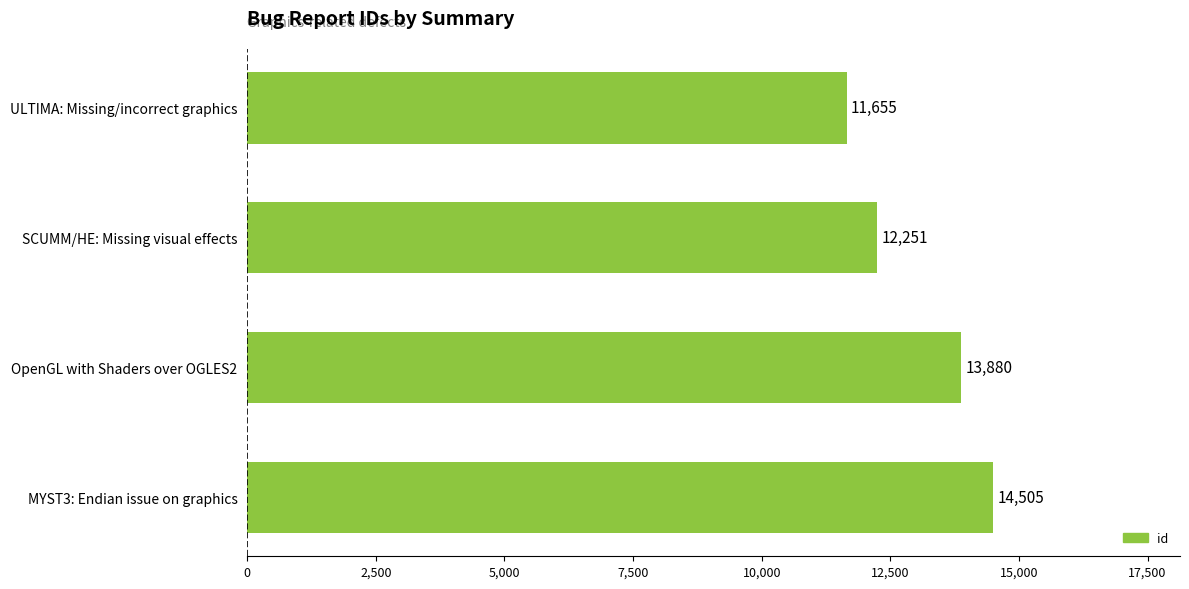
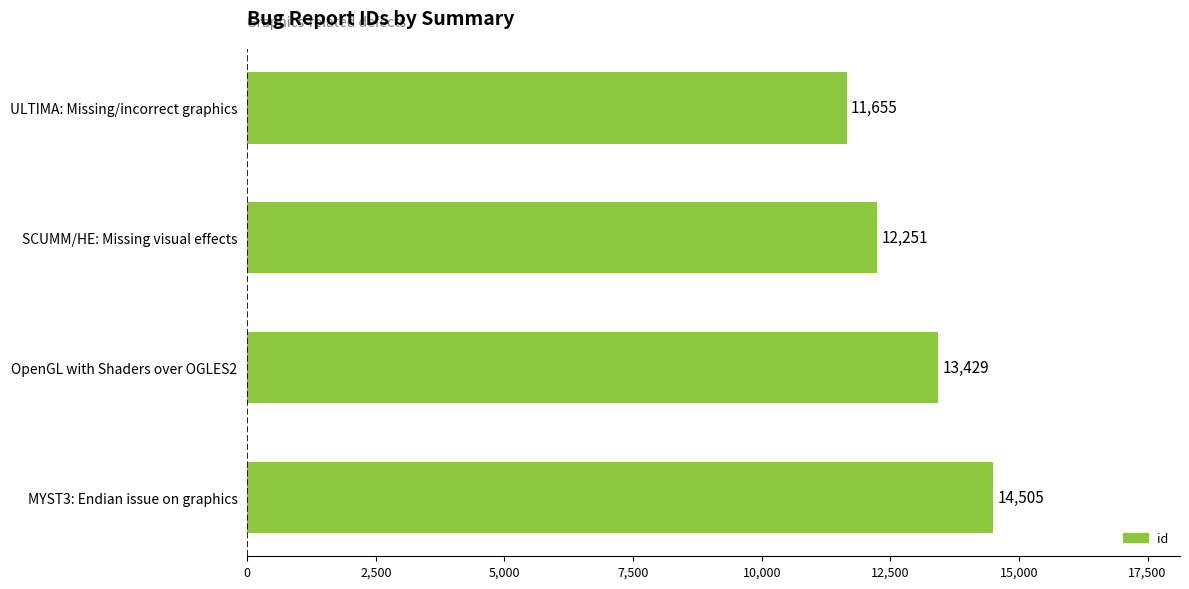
  {
    "ULTIMA: Missing/incorrect graphics": "11,655",
    "SCUMM/HE: Missing visual effects": "12,251",
-   "OpenGL with Shaders over OGLES2": "13,880",
+   "OpenGL with Shaders over OGLES2": "13,429",
    "MYST3: Endian issue on graphics": "14,505"
  }
